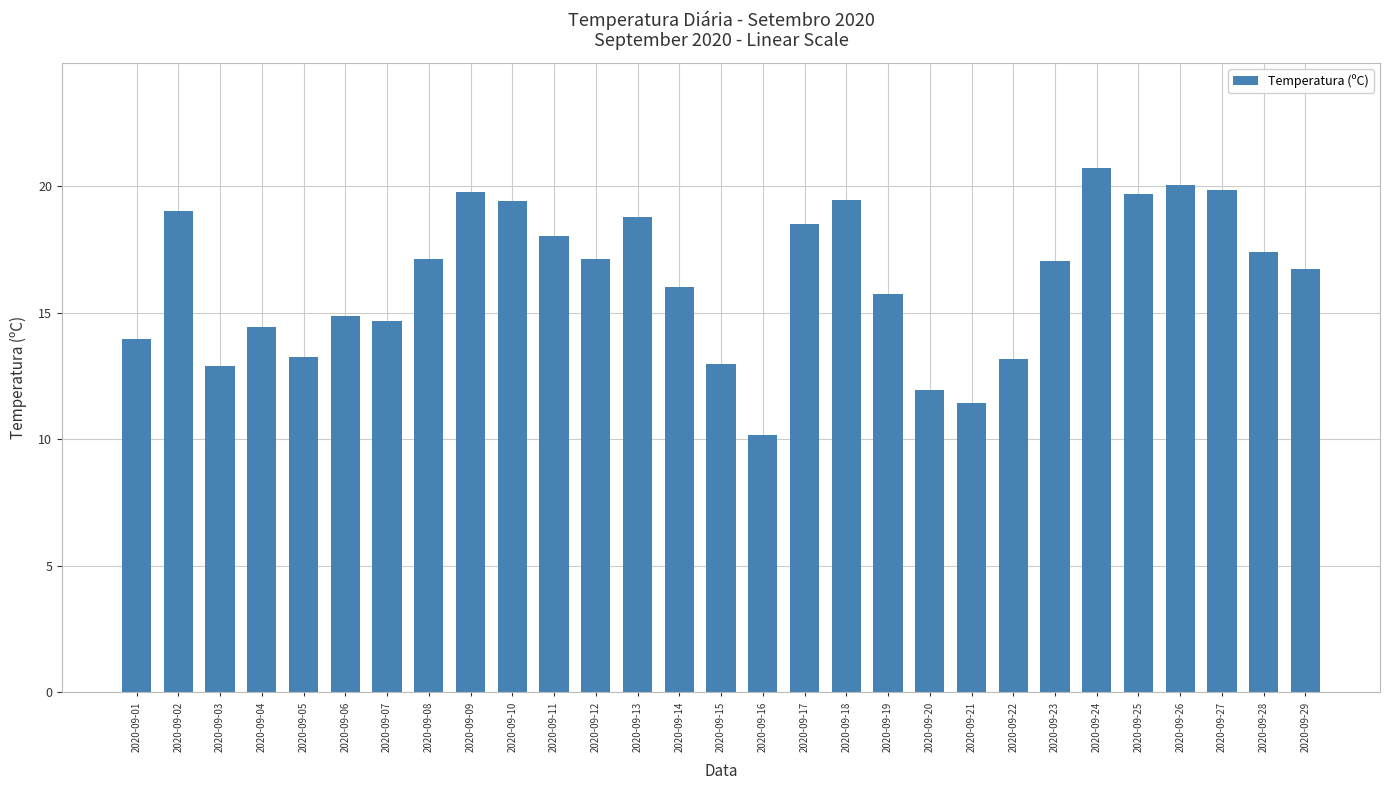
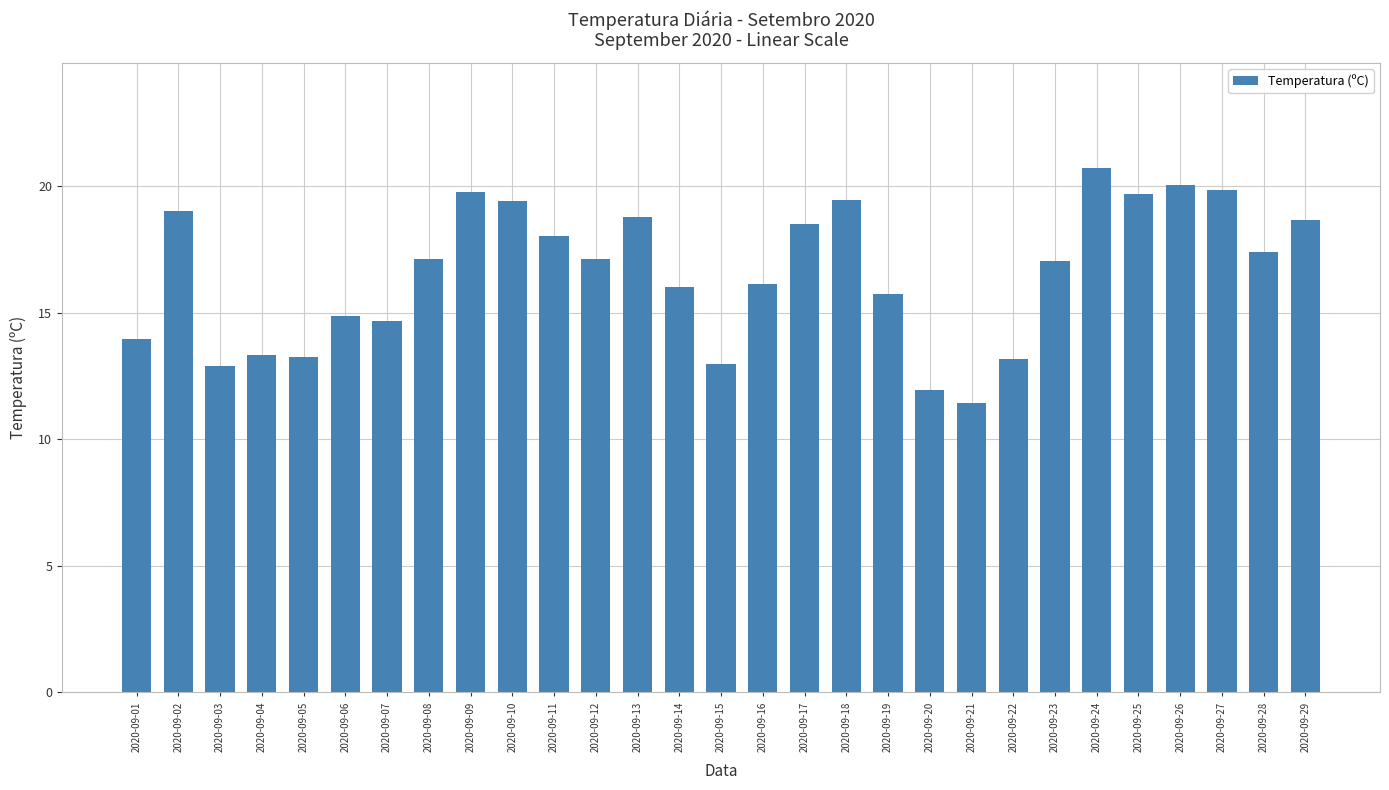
  {
    "2020-09-01": 14.0,
    "2020-09-02": 19.0,
    "2020-09-03": 12.9,
-   "2020-09-04": 14.4,
+   "2020-09-04": 13.3,
    "2020-09-05": 13.3,
    "2020-09-06": 14.9,
    "2020-09-07": 14.7,
    "2020-09-08": 17.2,
    "2020-09-09": 19.8,
    "2020-09-10": 19.4,
    "2020-09-11": 18.1,
    "2020-09-12": 17.2,
    "2020-09-13": 18.8,
    "2020-09-14": 16.0,
    "2020-09-15": 13.0,
-   "2020-09-16": 10.2,
+   "2020-09-16": 16.2,
    "2020-09-17": 18.5,
    "2020-09-18": 19.5,
    "2020-09-19": 15.7,
    "2020-09-20": 12.0,
    "2020-09-21": 11.5,
    "2020-09-22": 13.2,
    "2020-09-23": 17.1,
    "2020-09-24": 20.7,
    "2020-09-25": 19.7,
    "2020-09-26": 20.1,
    "2020-09-27": 19.9,
    "2020-09-28": 17.4,
-   "2020-09-29": 16.7
+   "2020-09-29": 18.7
  }
